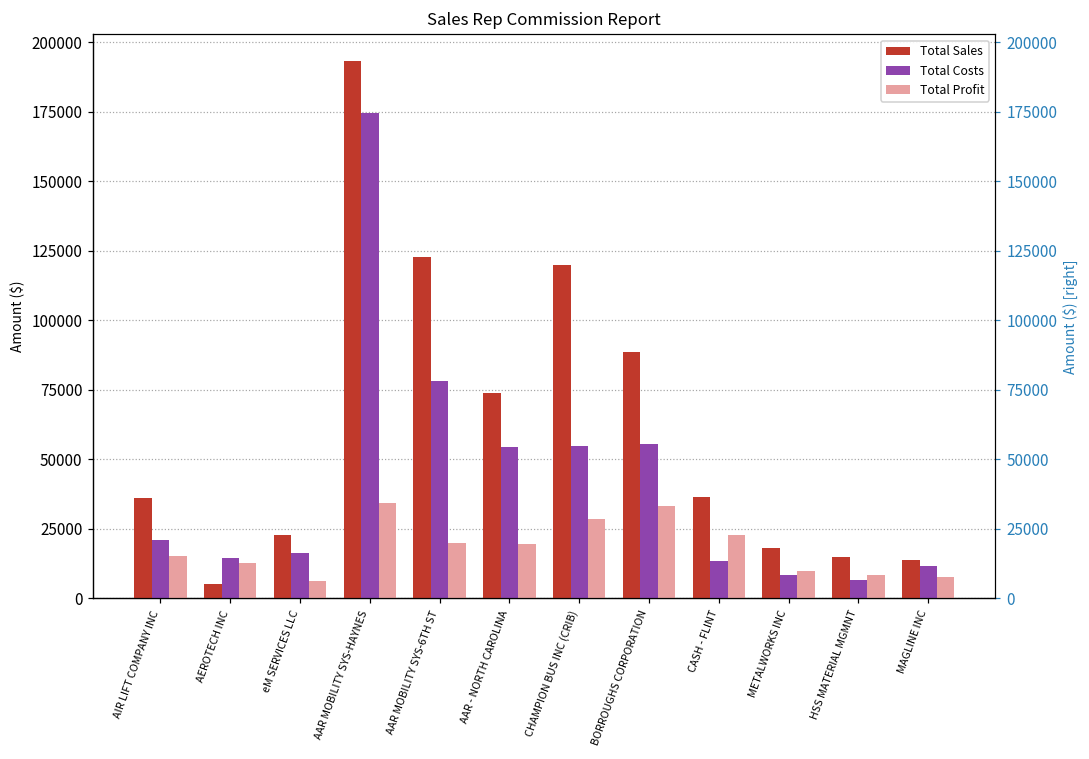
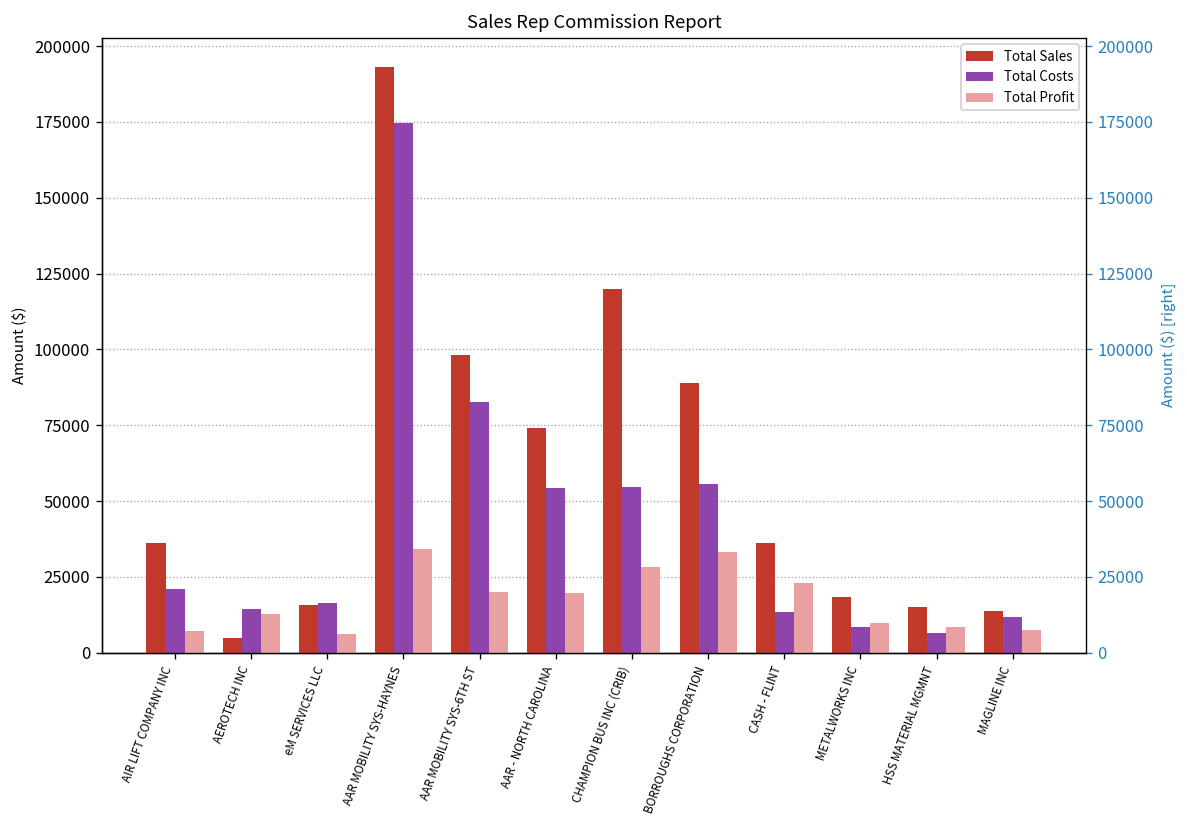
  {
    "Total Sales": {
      "AIR LIFT COMPANY INC": 36000,
      "AEROTECH INC": 5000,
-     "eM SERVICES LLC": 23000,
+     "eM SERVICES LLC": 16000,
      "AAR MOBILITY SYS-HAYNES": 193000,
-     "AAR MOBILITY SYS-6TH ST": 123000,
+     "AAR MOBILITY SYS-6TH ST": 98000,
      "AAR - NORTH CAROLINA": 74000,
      "CHAMPION BUS INC (CRIB)": 120000,
      "BORROUGHS CORPORATION": 89000,
      "CASH - FLINT": 36000,
      "METALWORKS INC": 18000,
      "HSS MATERIAL MGMNT": 15000,
      "MAGLINE INC": 14000
    },
    "Total Costs": {
      "AIR LIFT COMPANY INC": 21000,
      "AEROTECH INC": 14000,
      "eM SERVICES LLC": 16000,
      "AAR MOBILITY SYS-HAYNES": 175000,
-     "AAR MOBILITY SYS-6TH ST": 78000,
+     "AAR MOBILITY SYS-6TH ST": 83000,
      "AAR - NORTH CAROLINA": 54000,
      "CHAMPION BUS INC (CRIB)": 55000,
      "BORROUGHS CORPORATION": 56000,
      "CASH - FLINT": 13000,
      "METALWORKS INC": 8000,
      "HSS MATERIAL MGMNT": 6000,
      "MAGLINE INC": 12000
    },
    "Total Profit": {
-     "AIR LIFT COMPANY INC": 15000,
+     "AIR LIFT COMPANY INC": 7000,
      "AEROTECH INC": 13000,
      "eM SERVICES LLC": 6000,
      "AAR MOBILITY SYS-HAYNES": 34000,
      "AAR MOBILITY SYS-6TH ST": 20000,
      "AAR - NORTH CAROLINA": 20000,
      "CHAMPION BUS INC (CRIB)": 28000,
      "BORROUGHS CORPORATION": 33000,
      "CASH - FLINT": 23000,
      "METALWORKS INC": 10000,
      "HSS MATERIAL MGMNT": 9000,
      "MAGLINE INC": 8000
    }
  }
